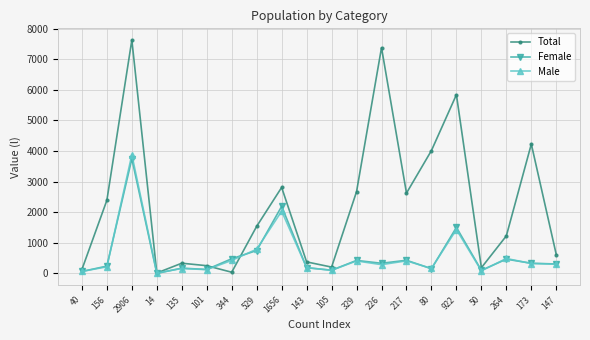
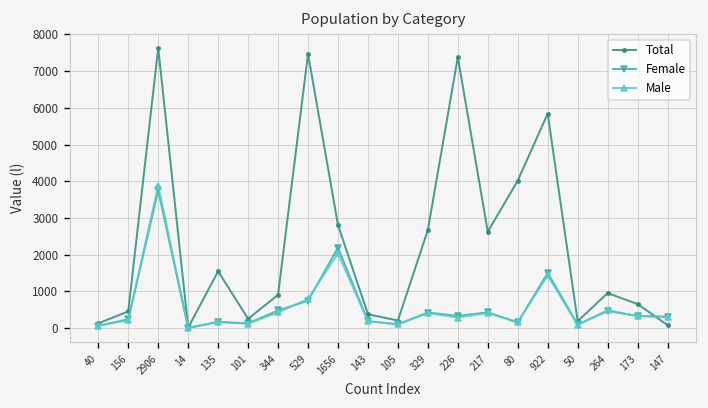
  {
    "Total": {
-     "156": 2400,
+     "156": 500,
      "2906": 7600,
-     "135": 300,
+     "135": 1500,
      "101": 300,
-     "344": 0,
-     "529": 1500,
+     "344": 900,
+     "529": 7500,
      "1656": 2800,
      "143": 400,
      "105": 200,
      "329": 2700,
      "226": 7400,
      "217": 2600,
      "80": 4000,
      "922": 5800,
      "50": 200,
-     "264": 1200,
-     "173": 4200,
-     "147": 600
+     "264": 1000,
+     "173": 700,
+     "147": 100
    }
  }
